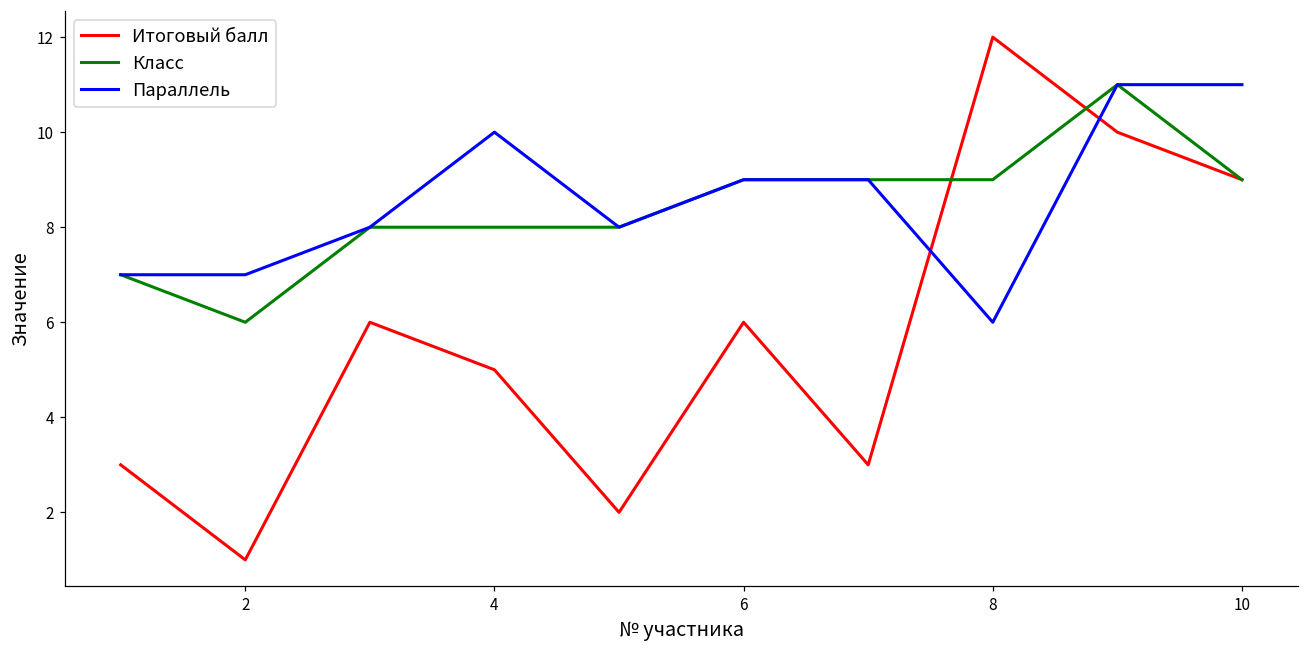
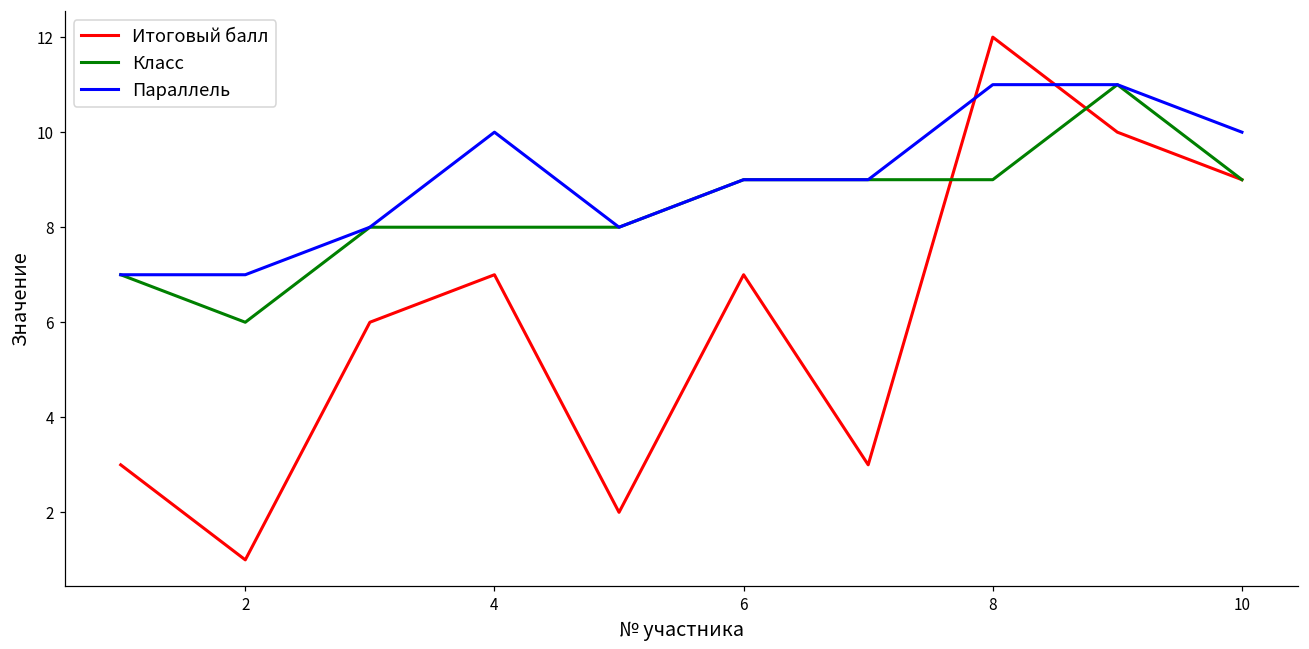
  {
    "Итоговый балл": {
      "2": 1,
-     "4": 5,
-     "6": 6,
+     "4": 7,
+     "6": 7,
      "8": 12
    },
    "Класс": {
      "2": 6,
      "4": 8,
      "8": 9
    },
    "Параллель": {
      "2": 7,
      "4": 10,
-     "8": 6,
-     "10": 11
+     "8": 11,
+     "10": 10
    }
  }
